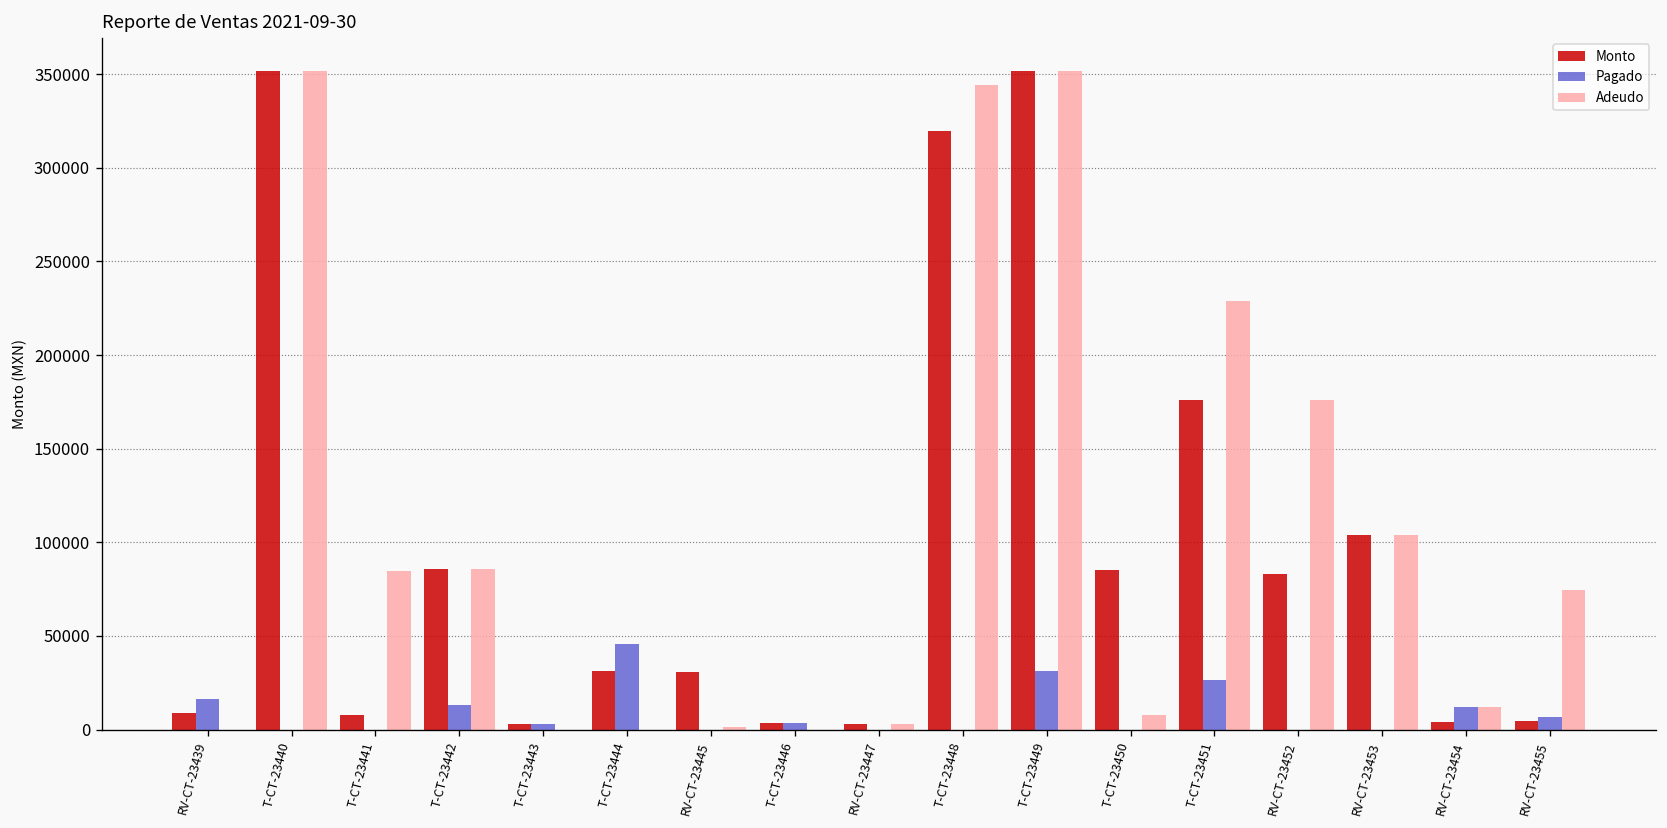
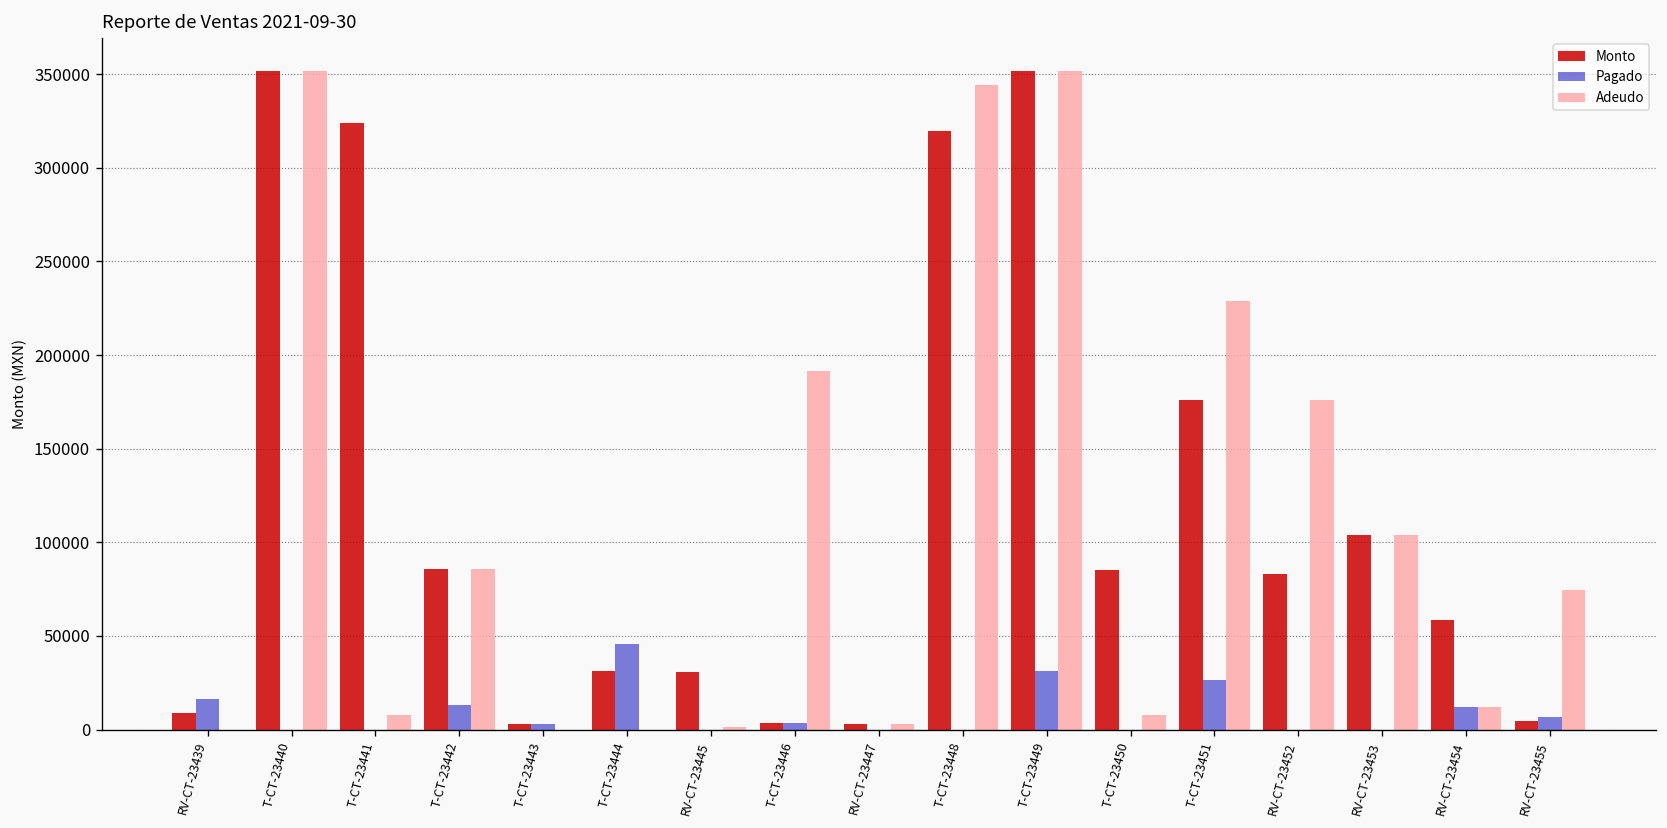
  {
    "Monto": {
      "RV-CT-23439": 9000,
      "T-CT-23440": 352000,
-     "T-CT-23441": 8000,
+     "T-CT-23441": 324000,
      "T-CT-23442": 86000,
      "T-CT-23443": 3000,
      "T-CT-23444": 31000,
      "RV-CT-23445": 31000,
      "T-CT-23446": 3000,
      "RV-CT-23447": 3000,
      "T-CT-23448": 320000,
      "T-CT-23449": 352000,
      "T-CT-23450": 85000,
      "T-CT-23451": 176000,
      "RV-CT-23452": 83000,
      "RV-CT-23453": 104000,
-     "RV-CT-23454": 4000,
+     "RV-CT-23454": 59000,
      "RV-CT-23455": 4000
    },
    "Pagado": {
      "RV-CT-23439": 16000,
      "T-CT-23440": 0,
      "T-CT-23441": 0,
      "T-CT-23442": 13000,
      "T-CT-23443": 3000,
      "T-CT-23444": 46000,
      "RV-CT-23445": 0,
      "T-CT-23446": 3000,
      "RV-CT-23447": 0,
      "T-CT-23448": 0,
      "T-CT-23449": 31000,
      "T-CT-23450": 0,
      "T-CT-23451": 26000,
      "RV-CT-23452": 0,
      "RV-CT-23453": 0,
      "RV-CT-23454": 12000,
      "RV-CT-23455": 7000
    },
    "Adeudo": {
      "RV-CT-23439": 0,
      "T-CT-23440": 352000,
-     "T-CT-23441": 85000,
+     "T-CT-23441": 8000,
      "T-CT-23442": 86000,
      "T-CT-23443": 0,
      "T-CT-23444": 0,
-     "T-CT-23446": 0,
+     "T-CT-23446": 192000,
      "RV-CT-23447": 3000,
      "T-CT-23448": 345000,
      "T-CT-23449": 352000,
      "T-CT-23450": 8000,
      "T-CT-23451": 229000,
      "RV-CT-23452": 176000,
      "RV-CT-23453": 104000,
      "RV-CT-23454": 12000,
      "RV-CT-23455": 75000
    }
  }
